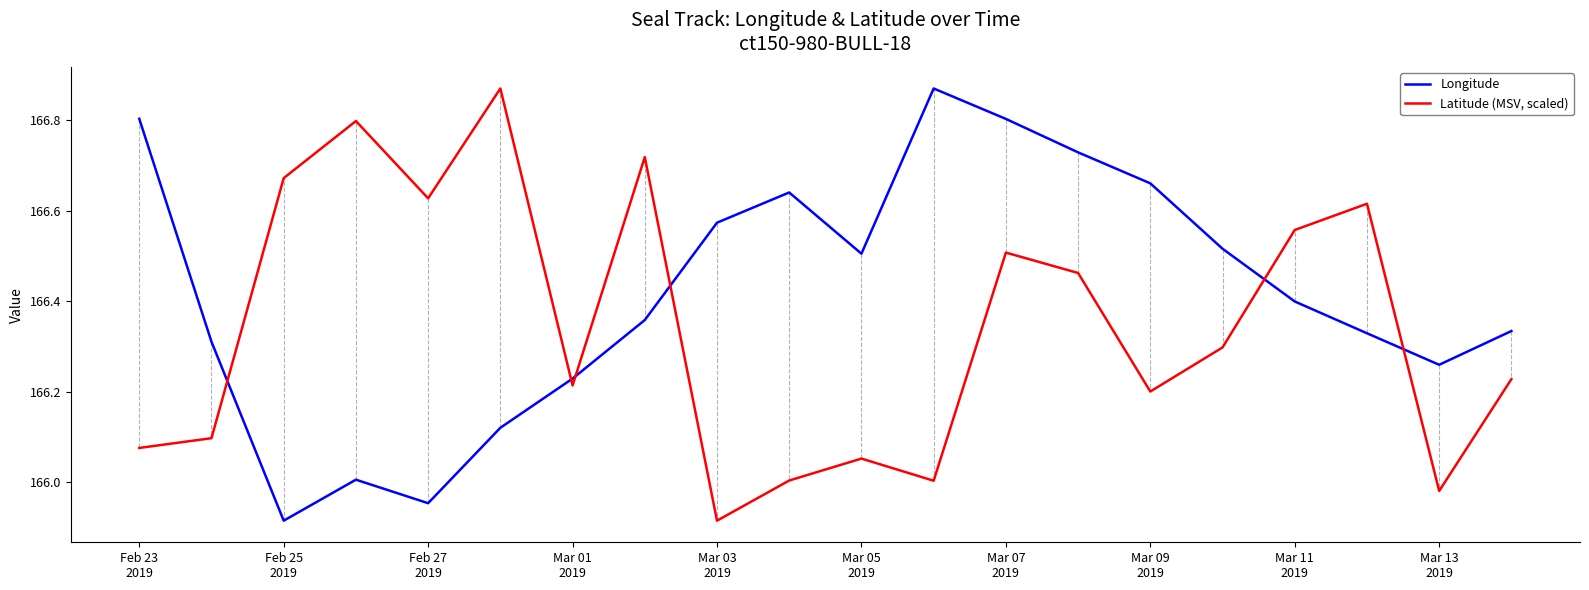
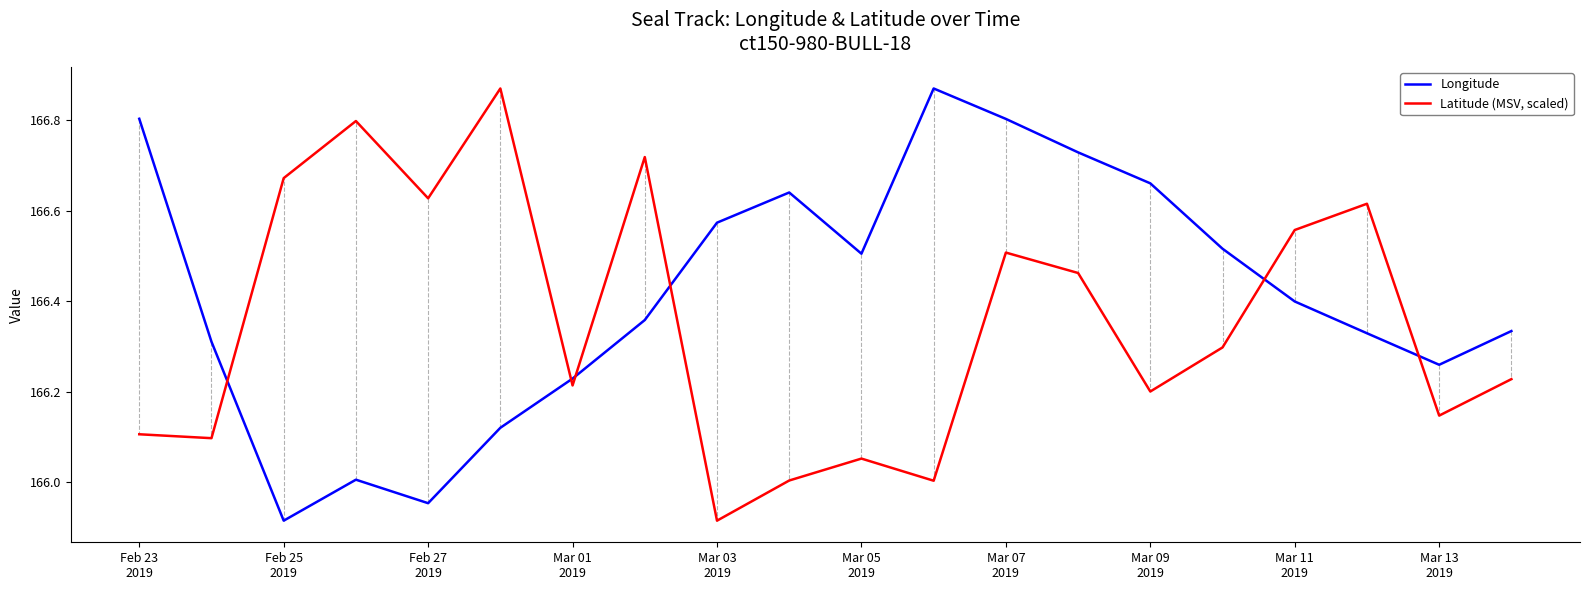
  {
    "Latitude (MSV, scaled)": {
-     "Feb 23 2019": 166.08,
-     "Mar 13 2019": 165.98
+     "Feb 23 2019": 166.11,
+     "Mar 13 2019": 166.15
    }
  }
